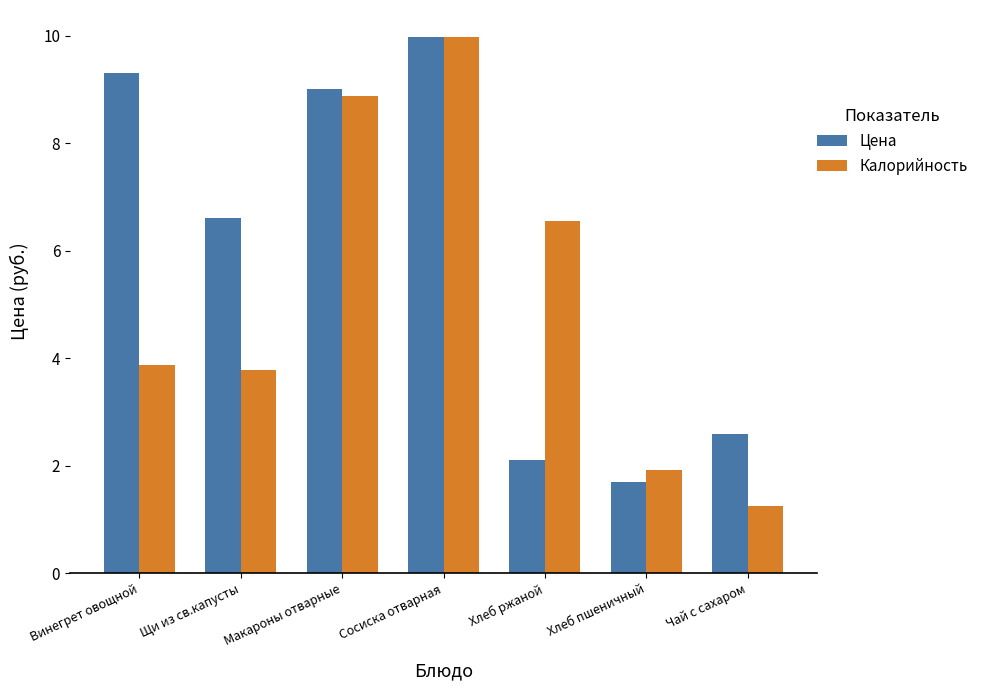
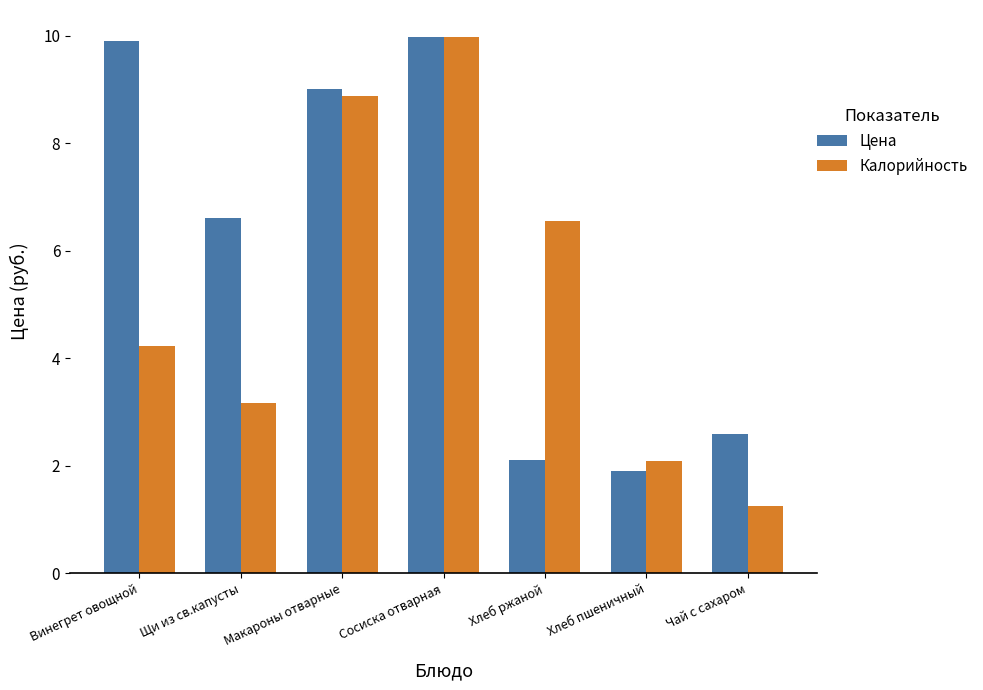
  {
    "Цена": {
-     "Винегрет овощной": 9.3,
+     "Винегрет овощной": 9.9,
      "Щи из св.капусты": 6.6,
      "Макароны отварные": 9.0,
      "Сосиска отварная": 10.0,
      "Хлеб ржаной": 2.1,
-     "Хлеб пшеничный": 1.7,
+     "Хлеб пшеничный": 1.9,
      "Чай с сахаром": 2.6
    },
    "Калорийность": {
-     "Винегрет овощной": 3.9,
-     "Щи из св.капусты": 3.8,
+     "Винегрет овощной": 4.2,
+     "Щи из св.капусты": 3.2,
      "Макароны отварные": 8.9,
      "Сосиска отварная": 10.0,
      "Хлеб ржаной": 6.6,
-     "Хлеб пшеничный": 1.9,
+     "Хлеб пшеничный": 2.1,
      "Чай с сахаром": 1.2
    }
  }
